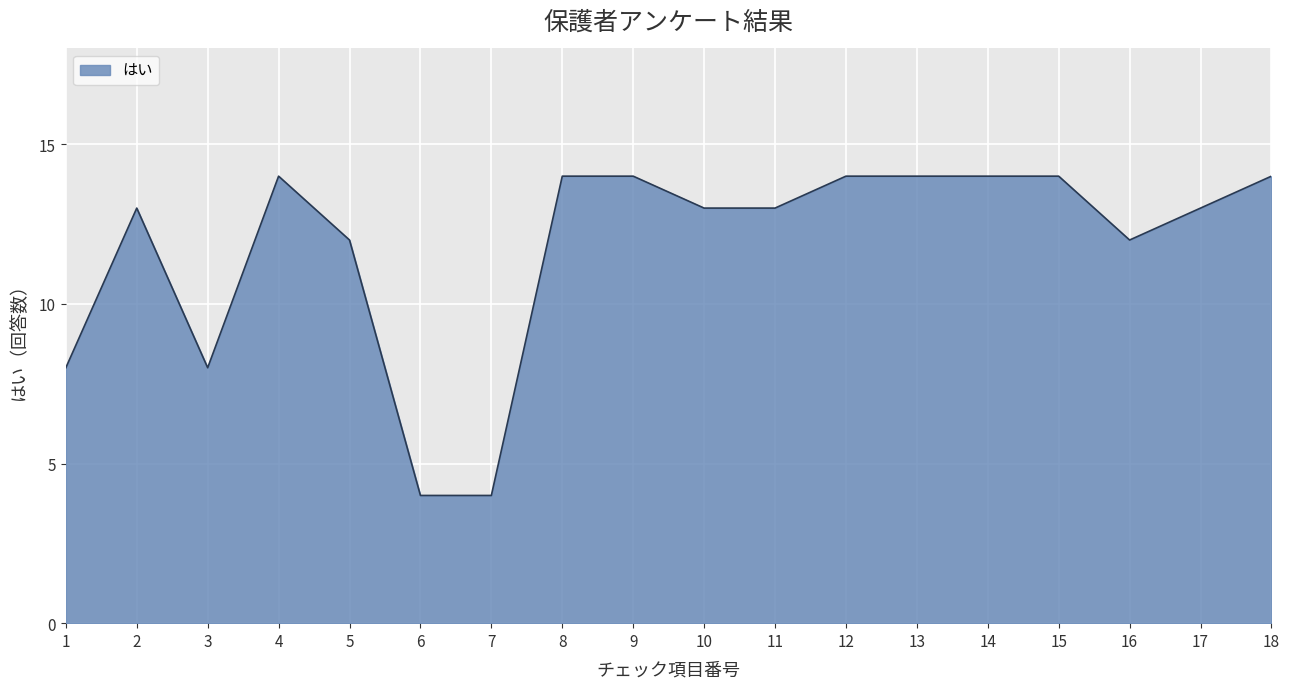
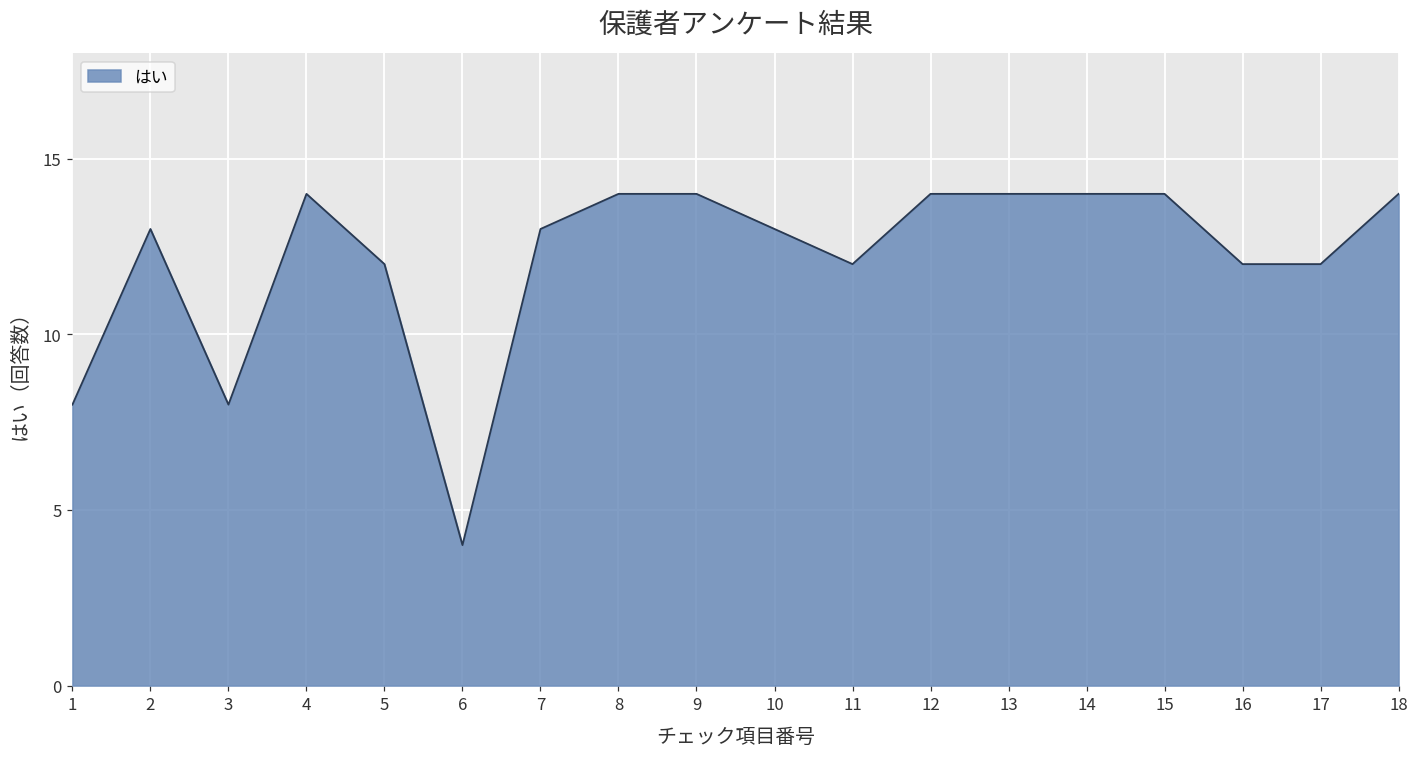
  {
    "1": 8,
    "2": 13,
    "3": 8,
    "4": 14,
    "5": 12,
    "6": 4,
-   "7": 4,
+   "7": 13,
    "8": 14,
    "9": 14,
    "10": 13,
-   "11": 13,
+   "11": 12,
    "12": 14,
    "13": 14,
    "14": 14,
    "15": 14,
    "16": 12,
-   "17": 13,
+   "17": 12,
    "18": 14
  }
